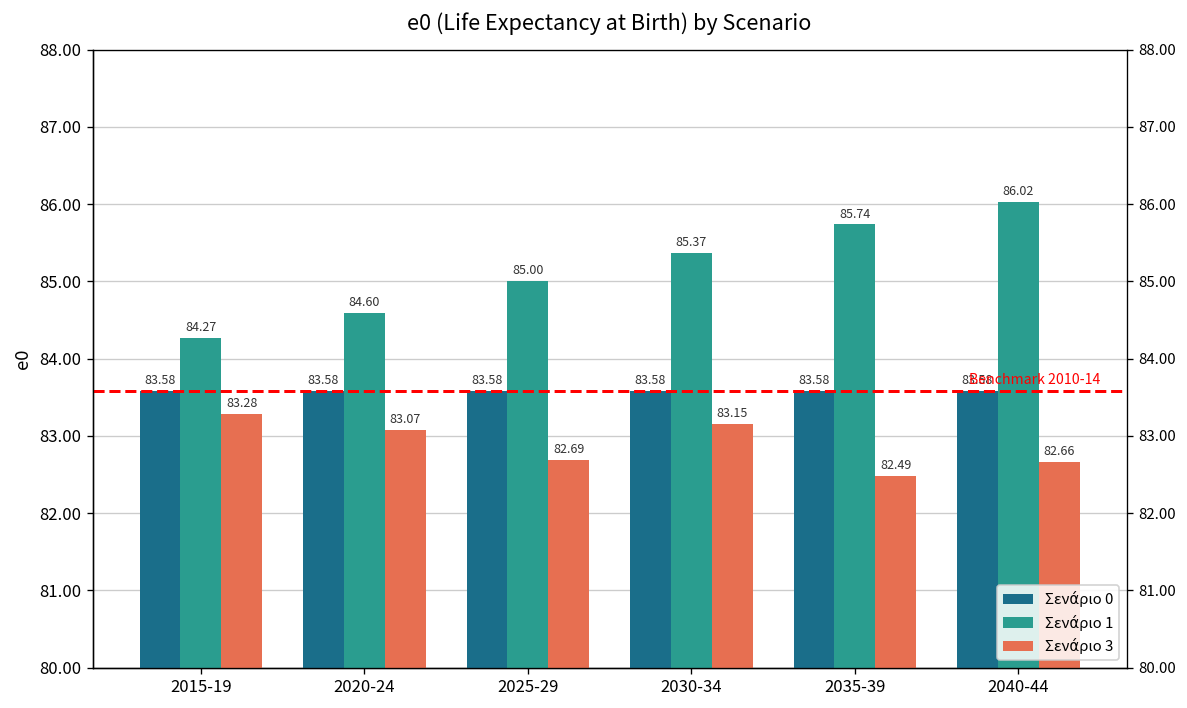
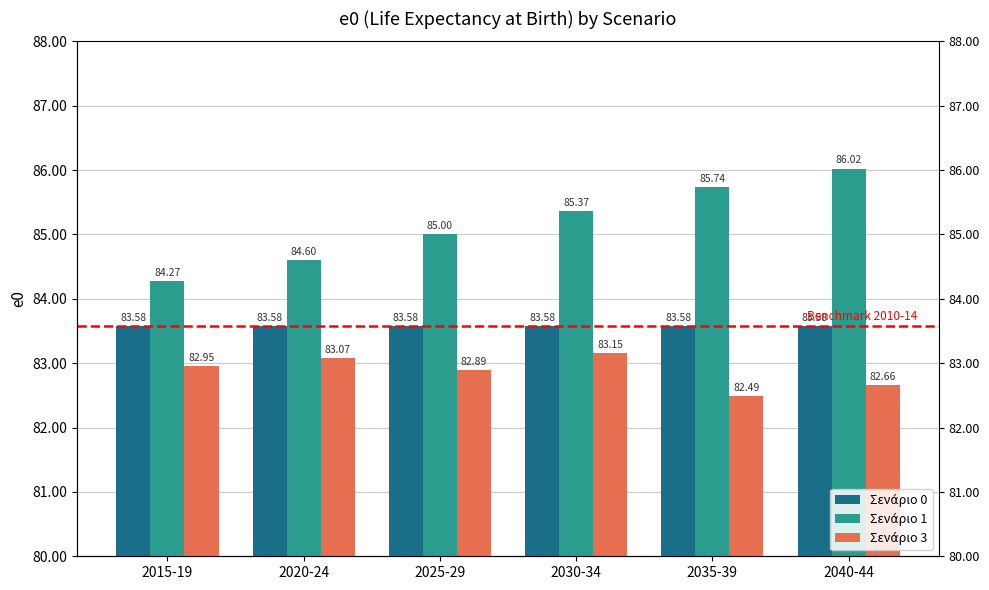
  {
    "Σενάριο 3": {
-     "2015-19": 83.28,
+     "2015-19": 82.95,
      "2020-24": 83.07,
-     "2025-29": 82.69,
+     "2025-29": 82.89,
      "2030-34": 83.15,
      "2035-39": 82.49,
      "2040-44": 82.66
    }
  }
